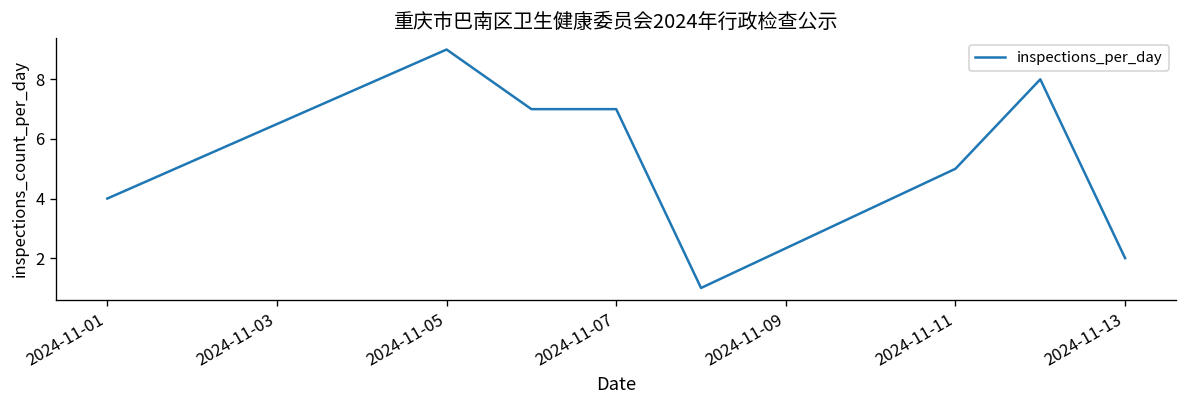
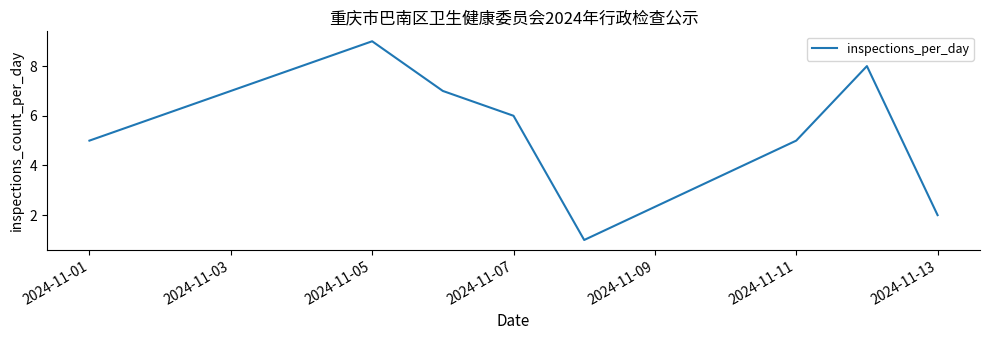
  {
-   "2024-11-01": 4,
+   "2024-11-01": 5,
    "2024-11-05": 9,
-   "2024-11-07": 7,
+   "2024-11-07": 6,
    "2024-11-11": 5,
    "2024-11-13": 2
  }
